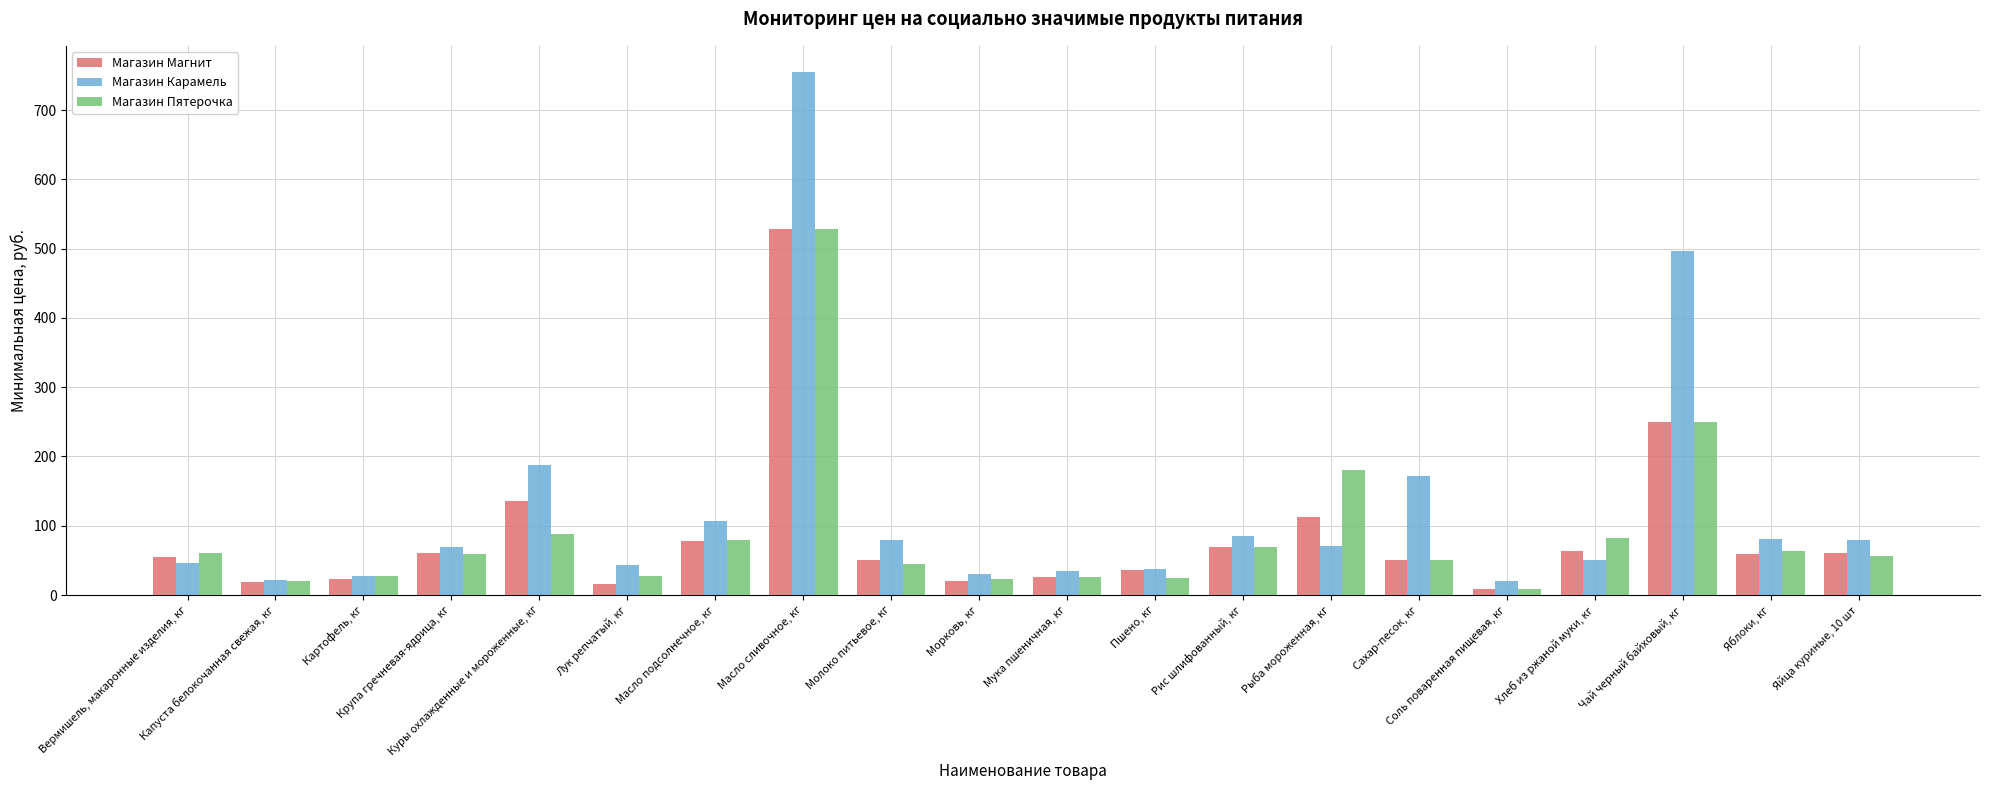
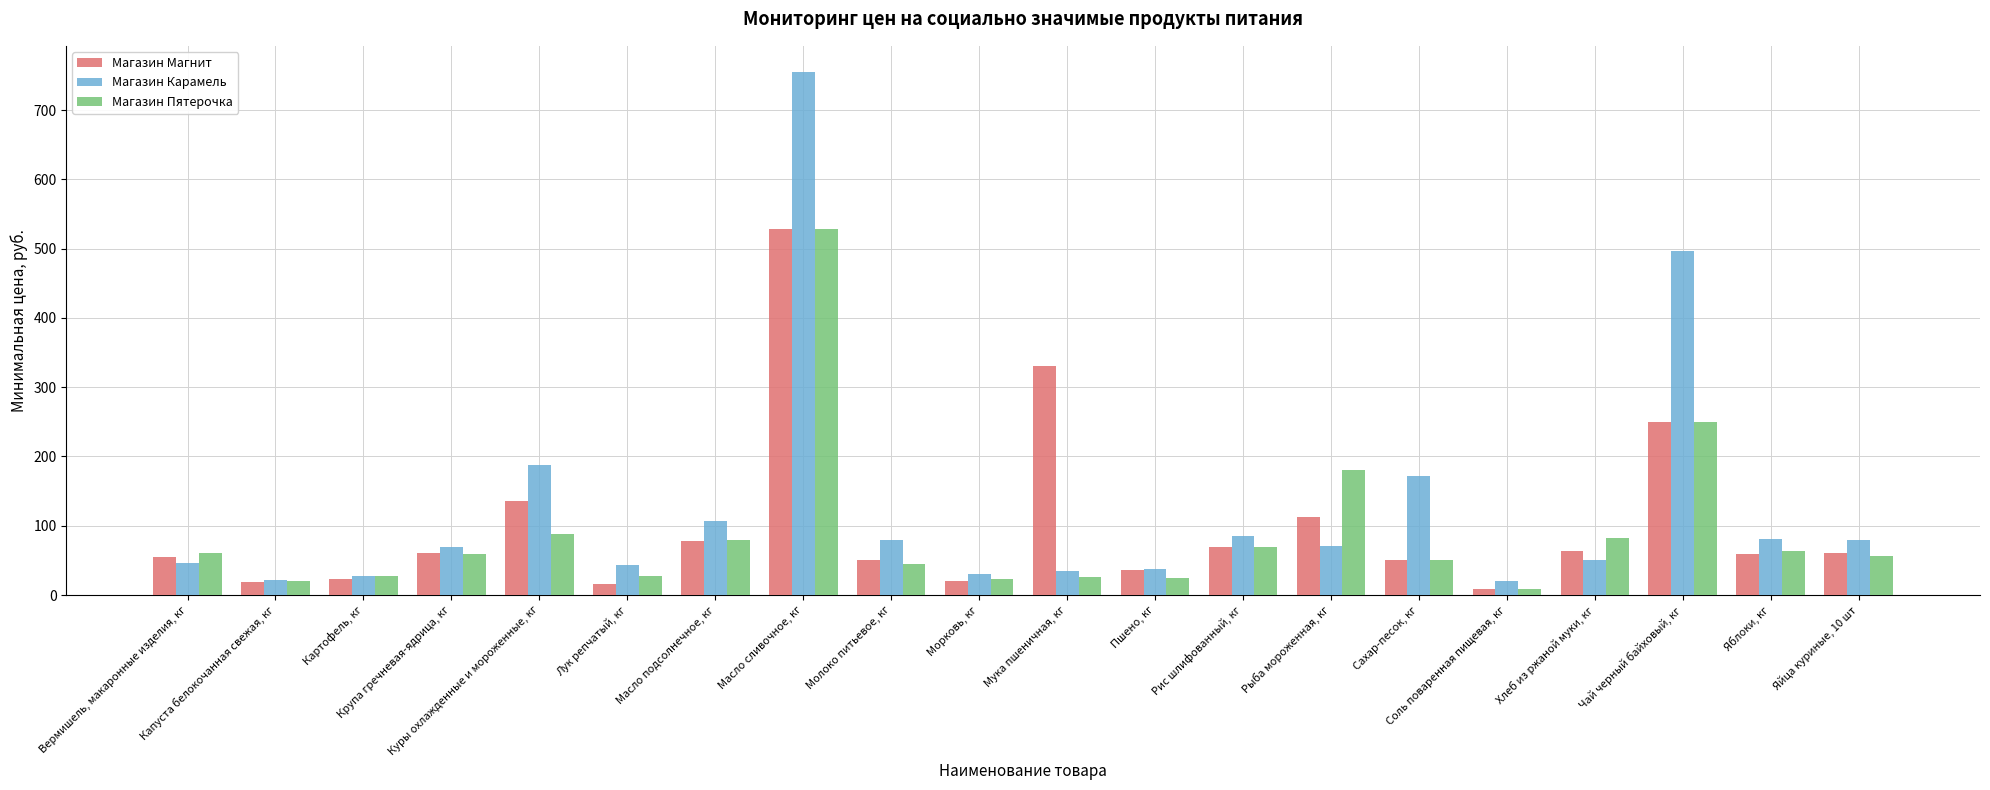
  {
    "Магазин Магнит": {
      "Вермишель, макаронные изделия, кг": 50,
      "Капуста белокочанная свежая, кг": 20,
      "Картофель, кг": 20,
      "Крупа гречневая-ядрица, кг": 60,
      "Куры охлажденные и мороженные, кг": 140,
      "Лук репчатый, кг": 20,
      "Масло подсолнечное, кг": 80,
      "Масло сливочное, кг": 530,
      "Молоко питьевое, кг": 50,
      "Морковь, кг": 20,
-     "Мука пшеничная, кг": 30,
+     "Мука пшеничная, кг": 330,
      "Пшено, кг": 40,
      "Рис шлифованный, кг": 70,
      "Рыба мороженная, кг": 110,
      "Сахар-песок, кг": 50,
      "Соль поваренная пищевая, кг": 10,
      "Хлеб из ржаной муки, кг": 60,
      "Чай черный байховый, кг": 250,
      "Яблоки, кг": 60,
      "Яйца куриные, 10 шт": 60
    },
    "Магазин Карамель": {
      "Вермишель, макаронные изделия, кг": 50,
      "Капуста белокочанная свежая, кг": 20,
      "Картофель, кг": 30,
      "Крупа гречневая-ядрица, кг": 70,
      "Куры охлажденные и мороженные, кг": 190,
      "Лук репчатый, кг": 40,
      "Масло подсолнечное, кг": 110,
      "Масло сливочное, кг": 760,
      "Молоко питьевое, кг": 80,
      "Морковь, кг": 30,
      "Мука пшеничная, кг": 40,
      "Пшено, кг": 40,
      "Рис шлифованный, кг": 90,
      "Рыба мороженная, кг": 70,
      "Сахар-песок, кг": 170,
      "Соль поваренная пищевая, кг": 20,
      "Хлеб из ржаной муки, кг": 50,
      "Чай черный байховый, кг": 500,
      "Яблоки, кг": 80,
      "Яйца куриные, 10 шт": 80
    },
    "Магазин Пятерочка": {
      "Вермишель, макаронные изделия, кг": 60,
      "Капуста белокочанная свежая, кг": 20,
      "Картофель, кг": 30,
      "Крупа гречневая-ядрица, кг": 60,
      "Куры охлажденные и мороженные, кг": 90,
      "Лук репчатый, кг": 30,
      "Масло подсолнечное, кг": 80,
      "Масло сливочное, кг": 530,
      "Молоко питьевое, кг": 40,
      "Морковь, кг": 20,
      "Мука пшеничная, кг": 30,
      "Пшено, кг": 20,
      "Рис шлифованный, кг": 70,
      "Рыба мороженная, кг": 180,
      "Сахар-песок, кг": 50,
      "Соль поваренная пищевая, кг": 10,
      "Хлеб из ржаной муки, кг": 80,
      "Чай черный байховый, кг": 250,
      "Яблоки, кг": 60,
      "Яйца куриные, 10 шт": 60
    }
  }
